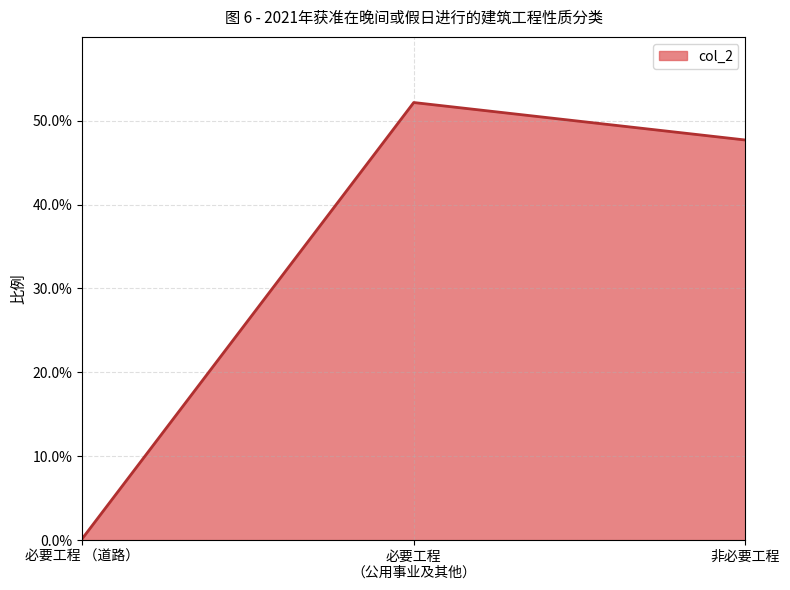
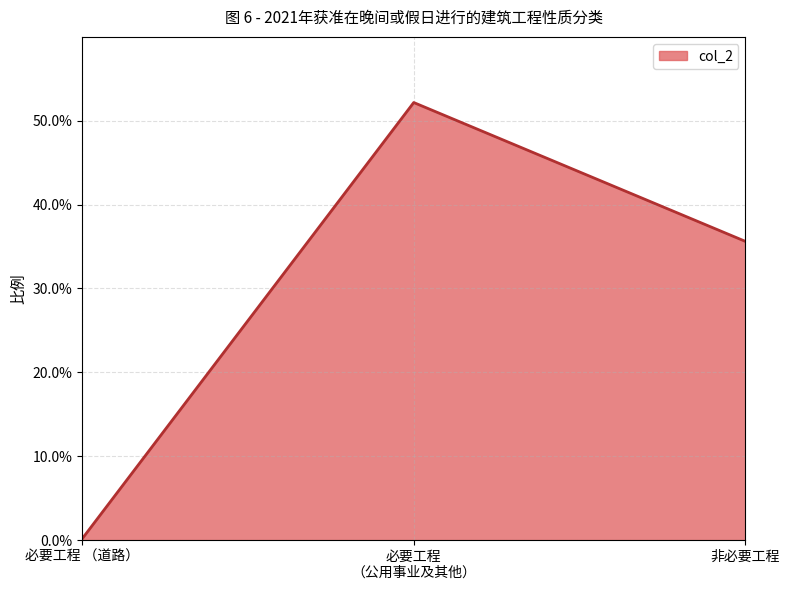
  {
    "必要工程 （道路）": "0%",
    "必要工程 （公用事业及其他）": "52%",
-   "非必要工程": "48%"
+   "非必要工程": "36%"
  }
